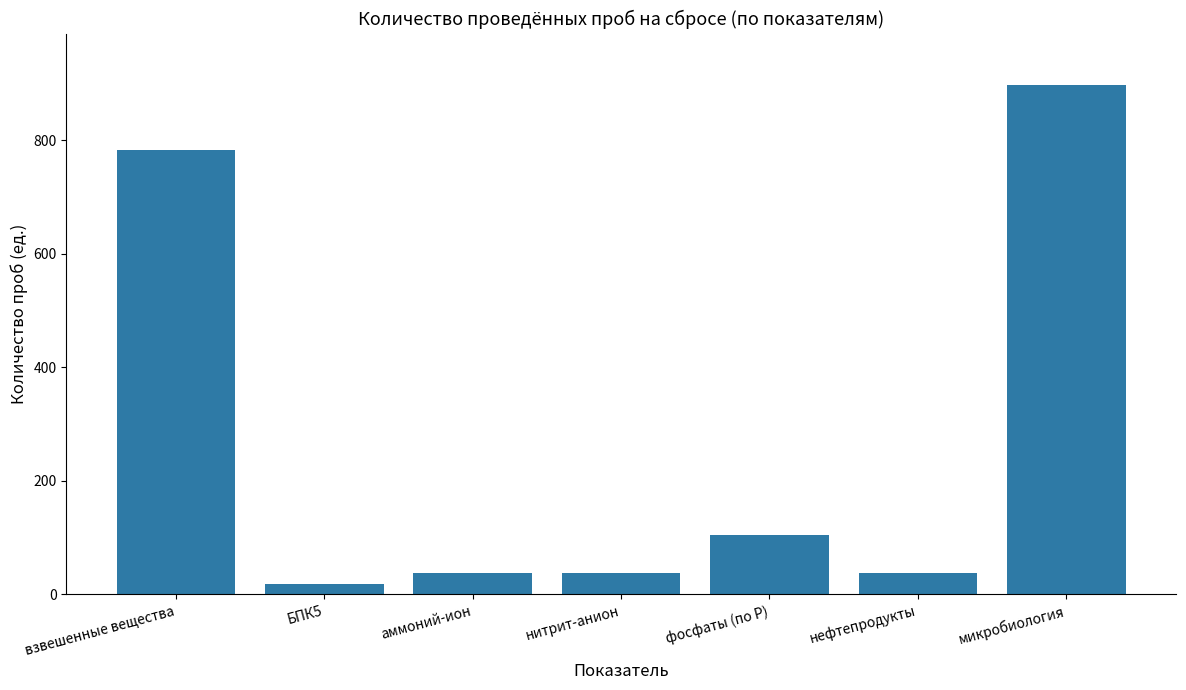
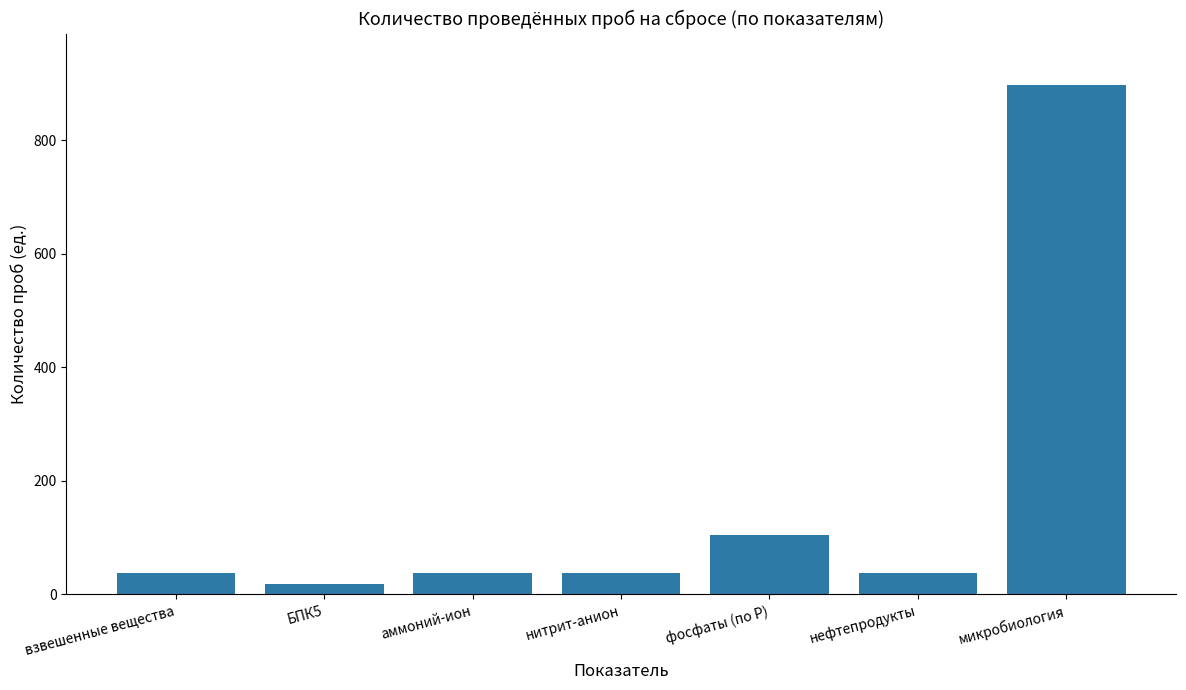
  {
-   "взвешенные вещества": 780,
+   "взвешенные вещества": 40,
    "БПК5": 20,
    "аммоний-ион": 40,
    "нитрит-анион": 40,
    "фосфаты (по P)": 100,
    "нефтепродукты": 40,
    "микробиология": 900
  }
